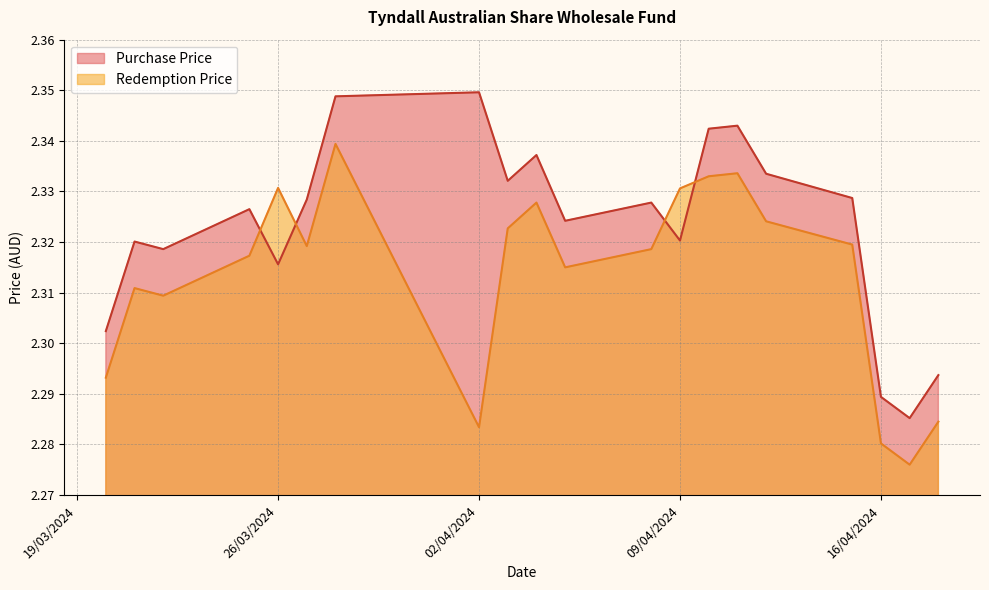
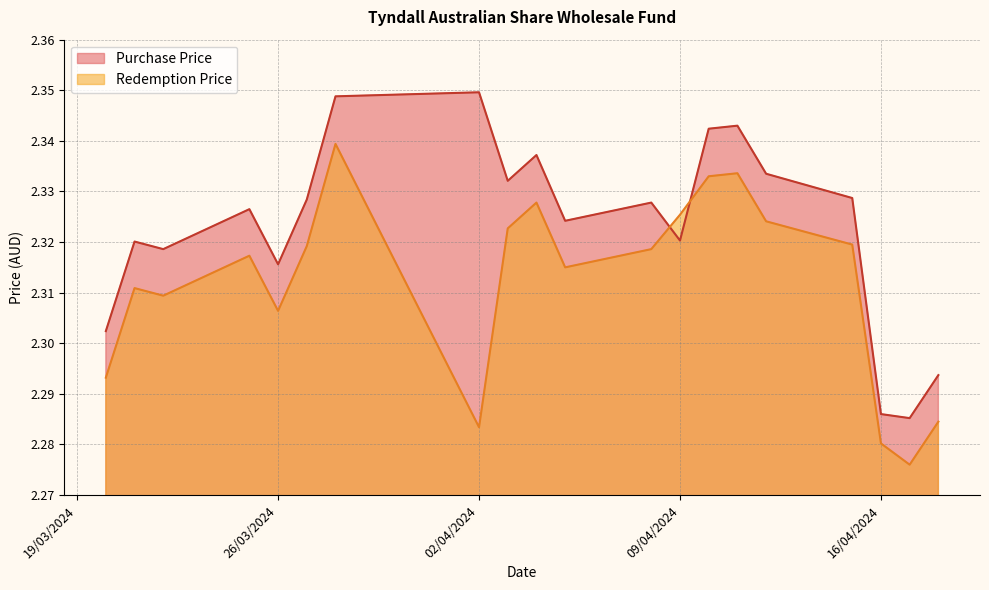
  {
    "Purchase Price": {
      "26/03/2024": 2.316,
      "02/04/2024": 2.350,
      "09/04/2024": 2.320,
-     "16/04/2024": 2.289
+     "16/04/2024": 2.286
    },
    "Redemption Price": {
-     "26/03/2024": 2.331,
+     "26/03/2024": 2.306,
      "02/04/2024": 2.283,
-     "09/04/2024": 2.331,
+     "09/04/2024": 2.325,
      "16/04/2024": 2.280
    }
  }
